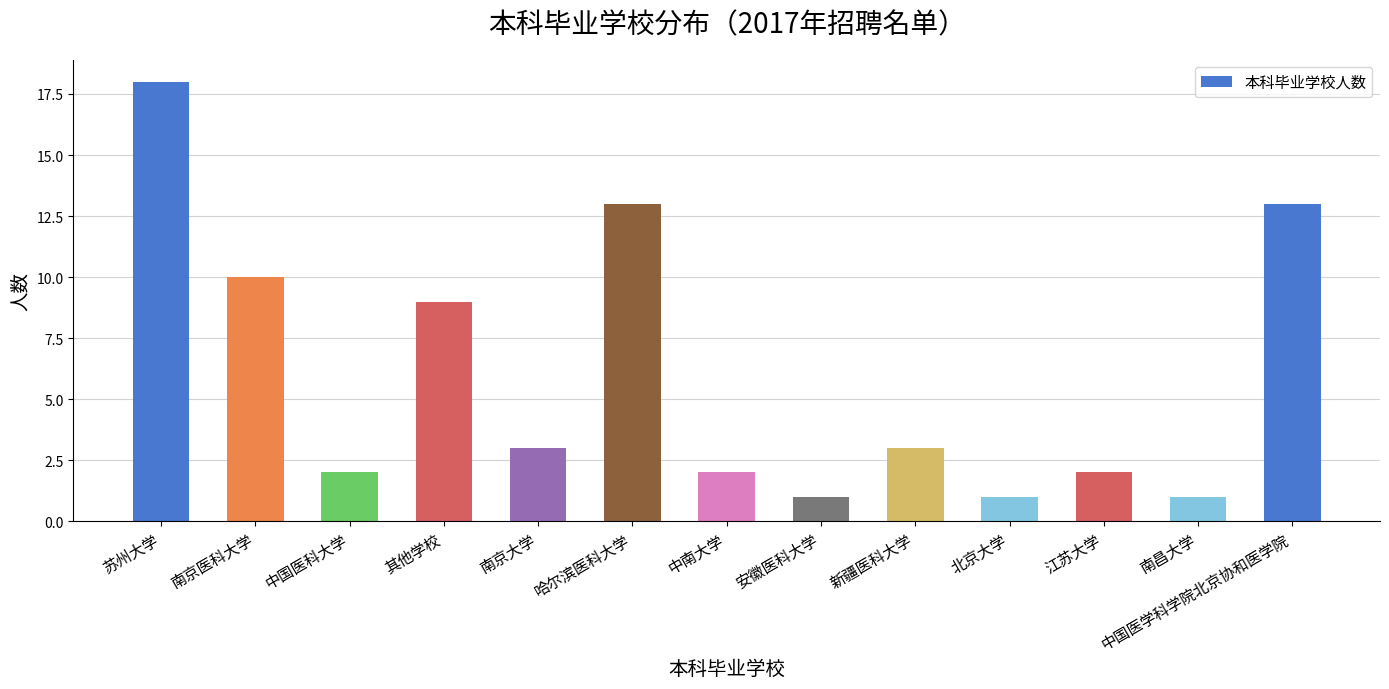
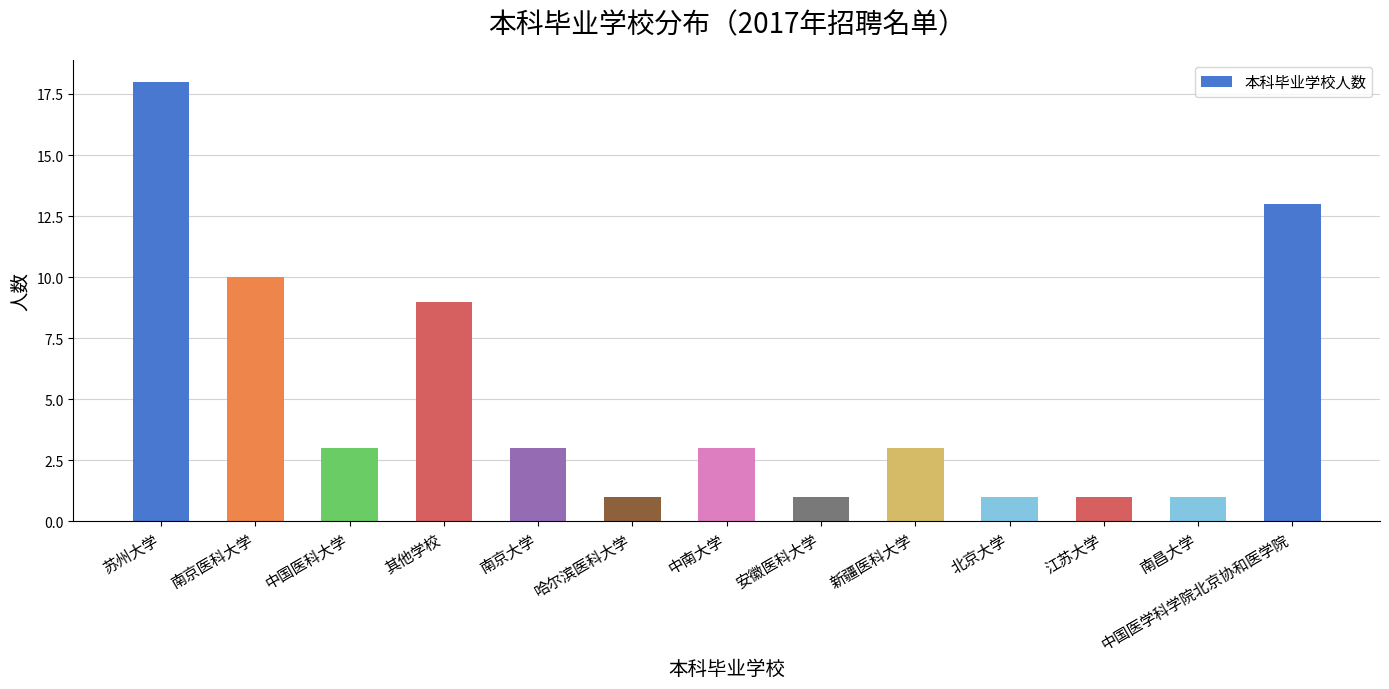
  {
    "苏州大学": 18,
    "南京医科大学": 10,
-   "中国医科大学": 2,
+   "中国医科大学": 3,
    "其他学校": 9,
    "南京大学": 3,
-   "哈尔滨医科大学": 13,
-   "中南大学": 2,
+   "哈尔滨医科大学": 1,
+   "中南大学": 3,
    "安徽医科大学": 1,
    "新疆医科大学": 3,
    "北京大学": 1,
-   "江苏大学": 2,
+   "江苏大学": 1,
    "南昌大学": 1,
    "中国医学科学院北京协和医学院": 13
  }
